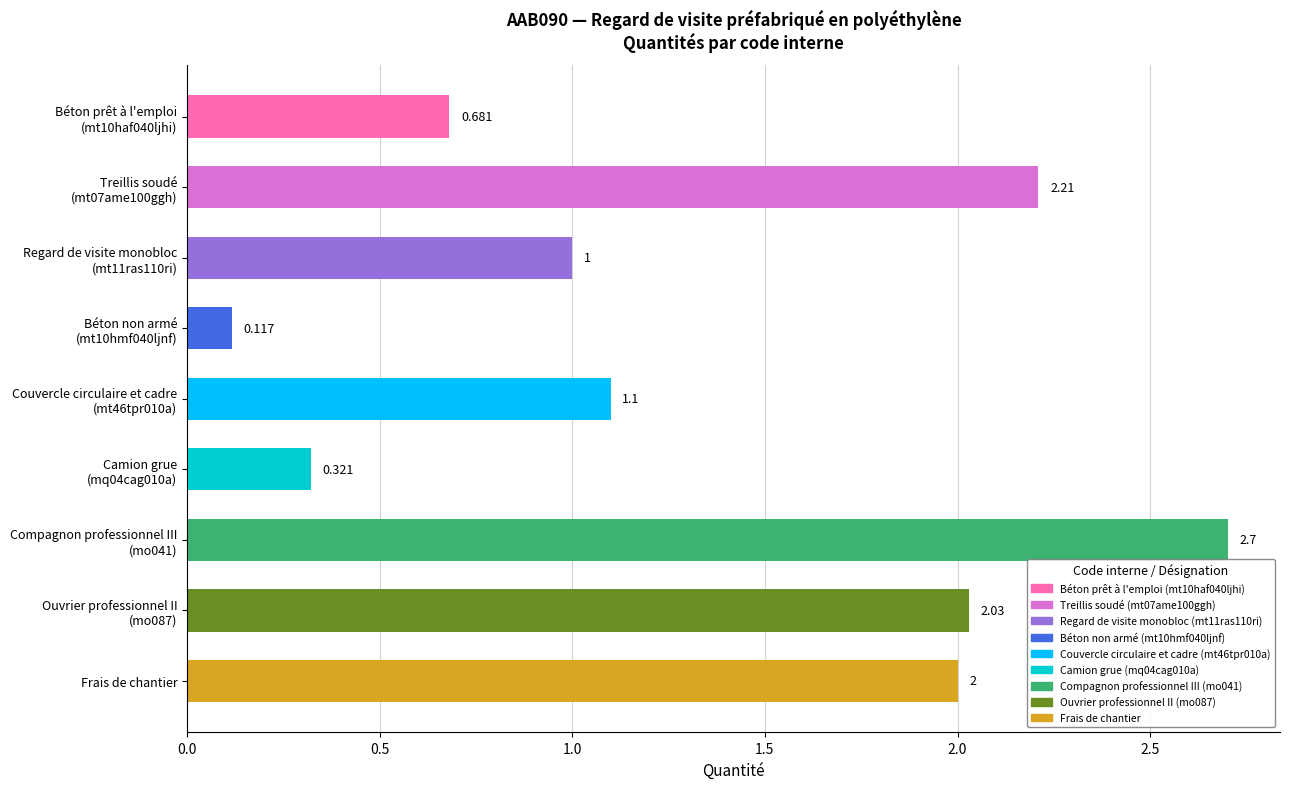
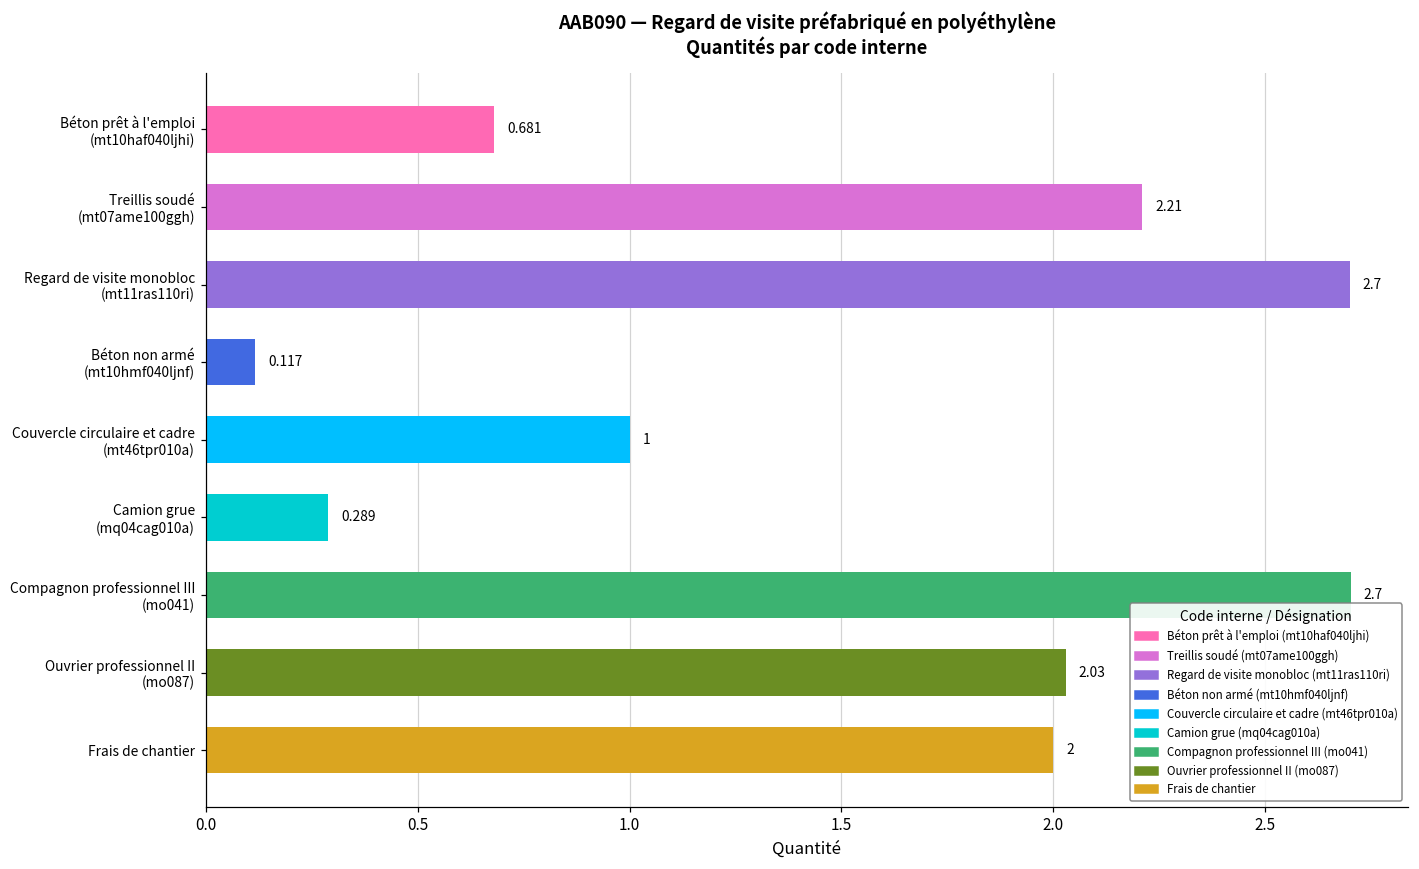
  {
    "Béton prêt à l'emploi (mt10haf040ljhi)": 0.681,
    "Treillis soudé (mt07ame100ggh)": 2.21,
-   "Regard de visite monobloc (mt11ras110ri)": 1,
+   "Regard de visite monobloc (mt11ras110ri)": 2.7,
    "Béton non armé (mt10hmf040ljnf)": 0.117,
-   "Couvercle circulaire et cadre (mt46tpr010a)": 1.1,
-   "Camion grue (mq04cag010a)": 0.321,
+   "Couvercle circulaire et cadre (mt46tpr010a)": 1,
+   "Camion grue (mq04cag010a)": 0.289,
    "Compagnon professionnel III (mo041)": 2.7,
    "Ouvrier professionnel II (mo087)": 2.03,
    "Frais de chantier": 2
  }
